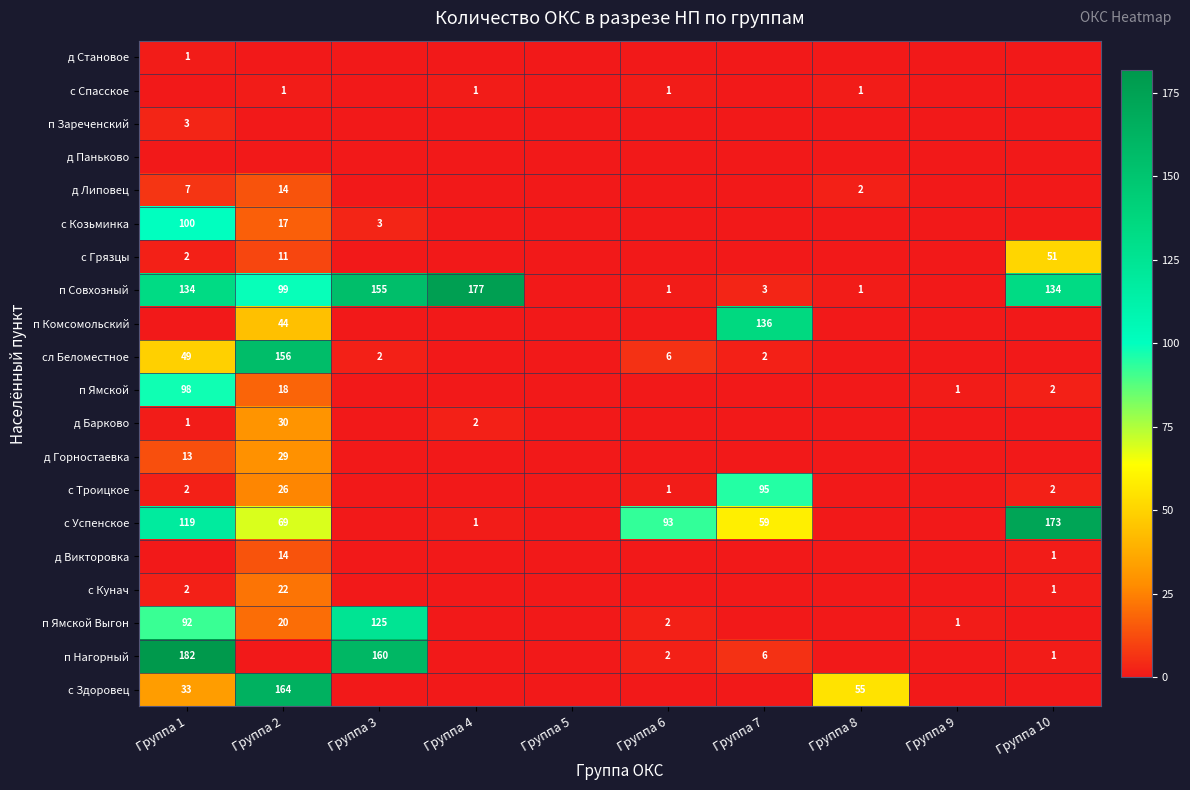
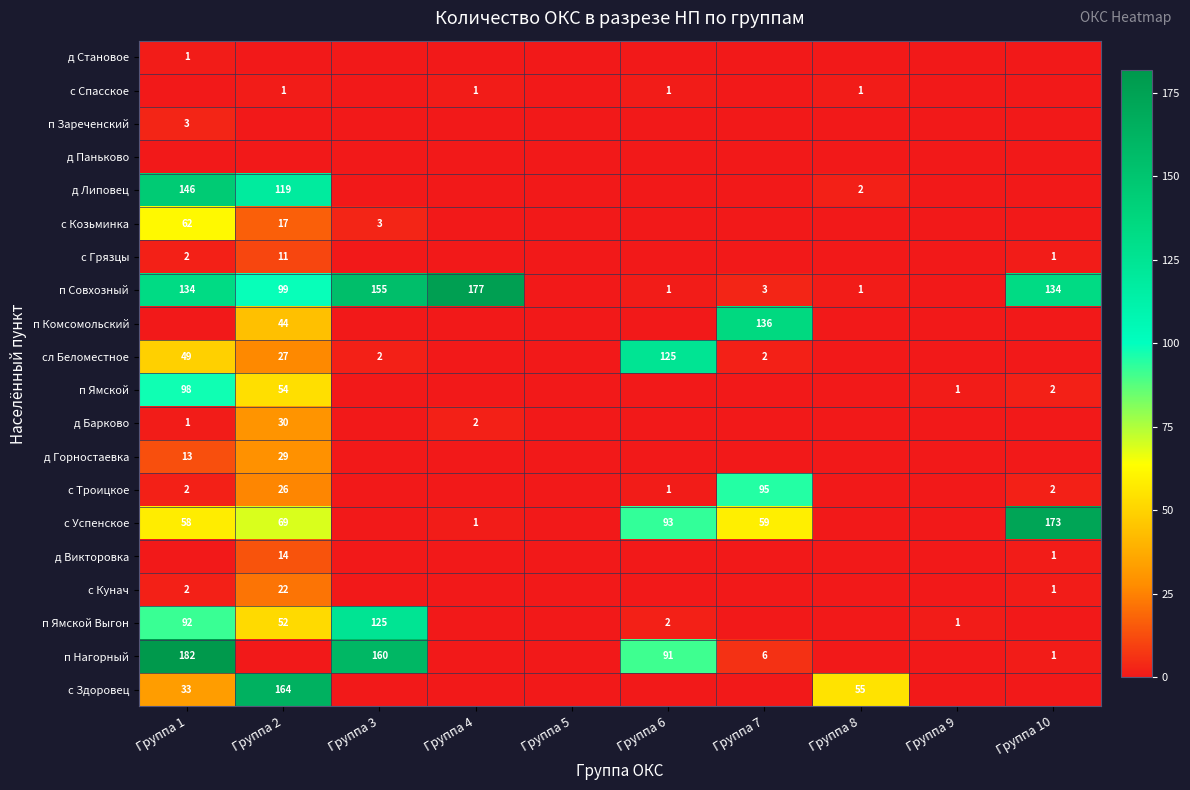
  {
    "д Становое": {
      "Группа 1": 1
    },
    "с Спасское": {
      "Группа 2": 1,
      "Группа 4": 1,
      "Группа 6": 1,
      "Группа 8": 1
    },
    "п Зареченский": {
      "Группа 1": 3
    },
    "д Липовец": {
-     "Группа 1": 7,
-     "Группа 2": 14,
+     "Группа 1": 146,
+     "Группа 2": 119,
      "Группа 8": 2
    },
    "с Козьминка": {
-     "Группа 1": 100,
+     "Группа 1": 62,
      "Группа 2": 17,
      "Группа 3": 3
    },
    "с Грязцы": {
      "Группа 1": 2,
      "Группа 2": 11,
-     "Группа 10": 51
+     "Группа 10": 1
    },
    "п Совхозный": {
      "Группа 1": 134,
      "Группа 2": 99,
      "Группа 3": 155,
      "Группа 4": 177,
      "Группа 6": 1,
      "Группа 7": 3,
      "Группа 8": 1,
      "Группа 10": 134
    },
    "п Комсомольский": {
      "Группа 2": 44,
      "Группа 7": 136
    },
    "сл Беломестное": {
      "Группа 1": 49,
-     "Группа 2": 156,
+     "Группа 2": 27,
      "Группа 3": 2,
-     "Группа 6": 6,
+     "Группа 6": 125,
      "Группа 7": 2
    },
    "п Ямской": {
      "Группа 1": 98,
-     "Группа 2": 18,
+     "Группа 2": 54,
      "Группа 9": 1,
      "Группа 10": 2
    },
    "д Барково": {
      "Группа 1": 1,
      "Группа 2": 30,
      "Группа 4": 2
    },
    "д Горностаевка": {
      "Группа 1": 13,
      "Группа 2": 29
    },
    "с Троицкое": {
      "Группа 1": 2,
      "Группа 2": 26,
      "Группа 6": 1,
      "Группа 7": 95,
      "Группа 10": 2
    },
    "с Успенское": {
-     "Группа 1": 119,
+     "Группа 1": 58,
      "Группа 2": 69,
      "Группа 4": 1,
      "Группа 6": 93,
      "Группа 7": 59,
      "Группа 10": 173
    },
    "д Викторовка": {
      "Группа 2": 14,
      "Группа 10": 1
    },
    "с Кунач": {
      "Группа 1": 2,
      "Группа 2": 22,
      "Группа 10": 1
    },
    "п Ямской Выгон": {
      "Группа 1": 92,
-     "Группа 2": 20,
+     "Группа 2": 52,
      "Группа 3": 125,
      "Группа 6": 2,
      "Группа 9": 1
    },
    "п Нагорный": {
      "Группа 1": 182,
      "Группа 3": 160,
-     "Группа 6": 2,
+     "Группа 6": 91,
      "Группа 7": 6,
      "Группа 10": 1
    },
    "с Здоровец": {
      "Группа 1": 33,
      "Группа 2": 164,
      "Группа 8": 55
    }
  }
